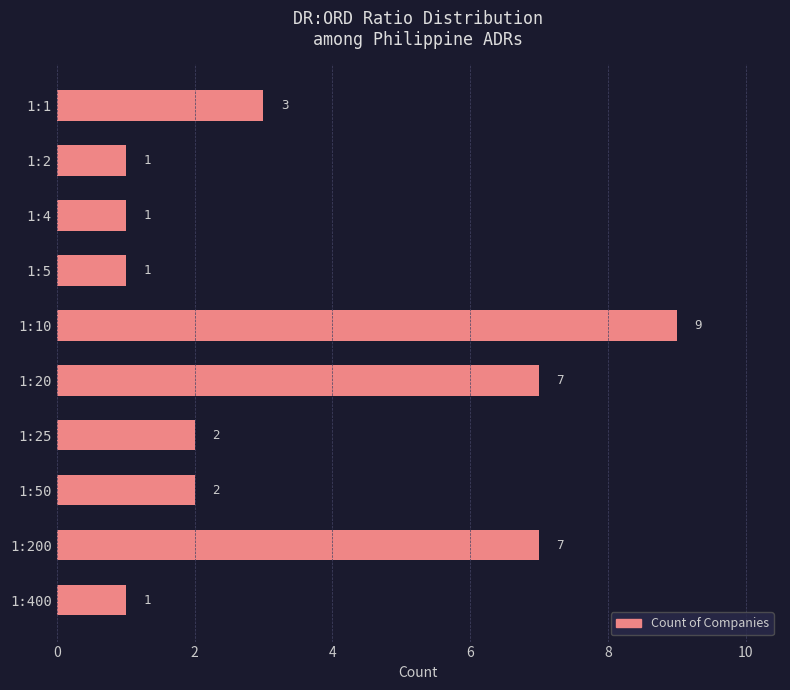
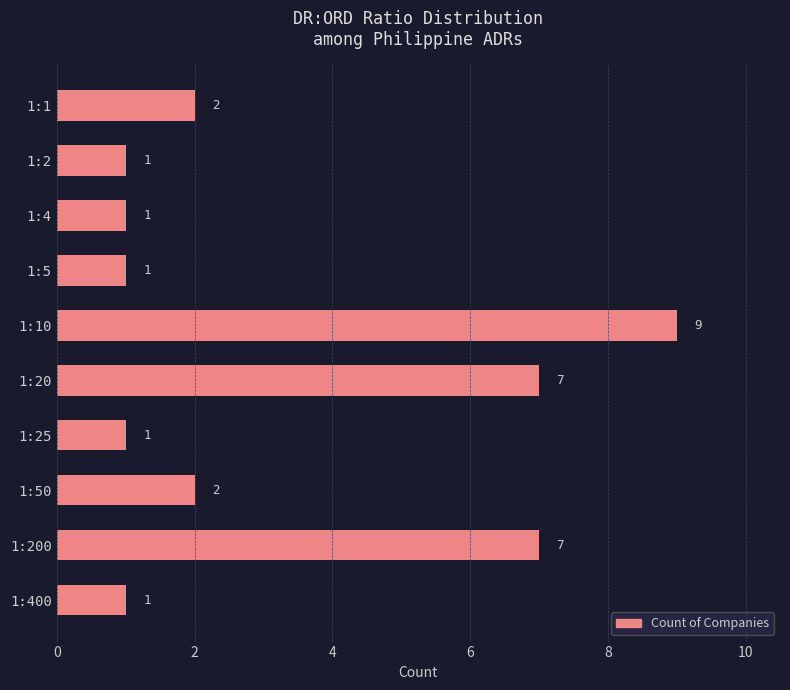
  {
-   "1:1": 3,
+   "1:1": 2,
    "1:2": 1,
    "1:4": 1,
    "1:5": 1,
    "1:10": 9,
    "1:20": 7,
-   "1:25": 2,
+   "1:25": 1,
    "1:50": 2,
    "1:200": 7,
    "1:400": 1
  }
